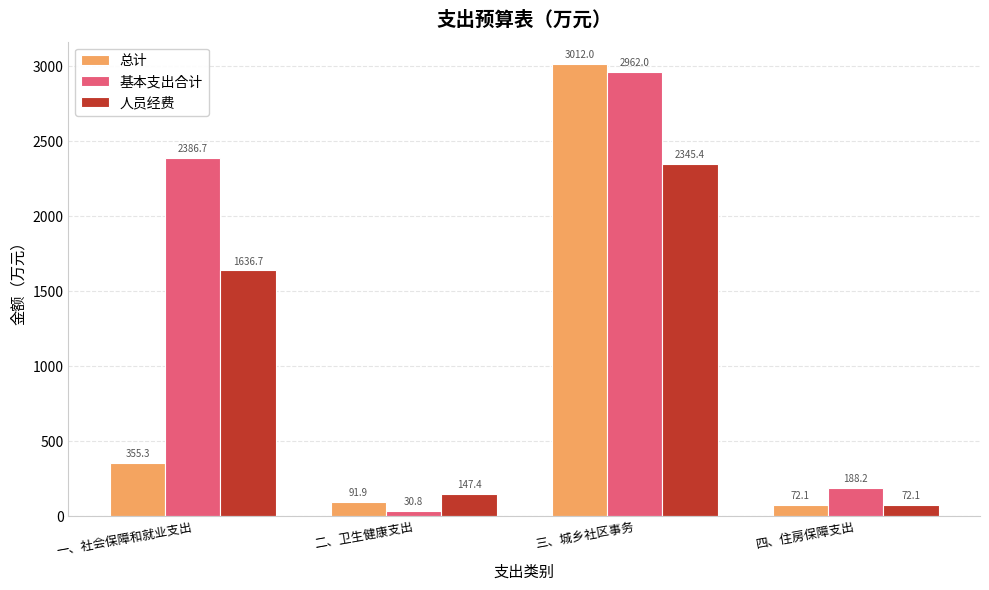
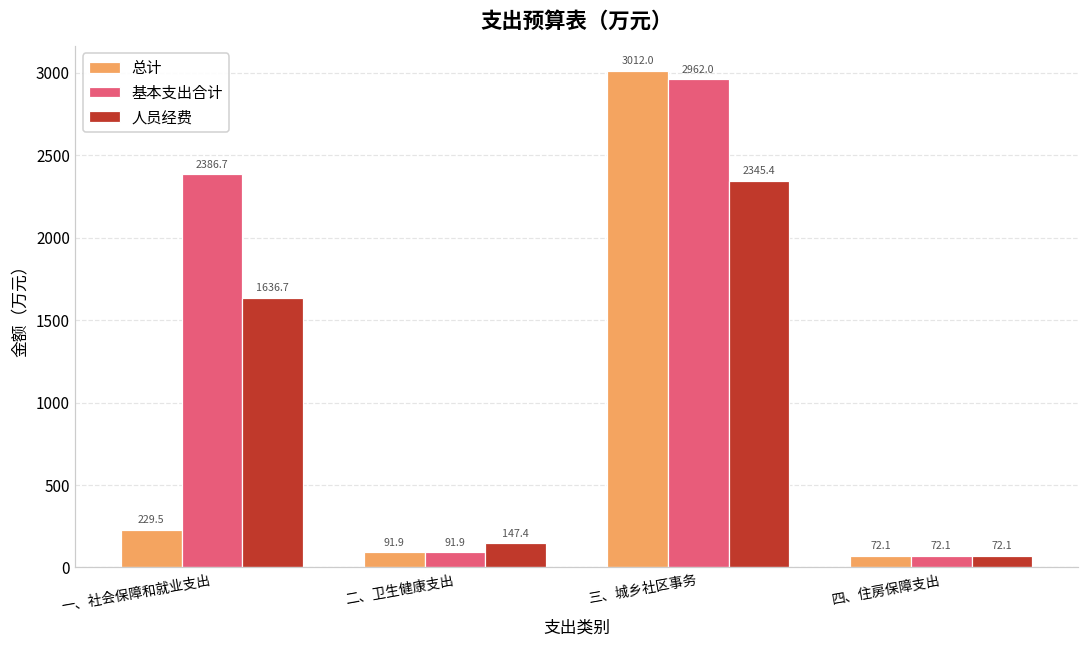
  {
    "总计": {
-     "一、社会保障和就业支出": 355.3,
+     "一、社会保障和就业支出": 229.5,
      "二、卫生健康支出": 91.9,
      "三、城乡社区事务": 3012.0,
      "四、住房保障支出": 72.1
    },
    "基本支出合计": {
      "一、社会保障和就业支出": 2386.7,
-     "二、卫生健康支出": 30.8,
+     "二、卫生健康支出": 91.9,
      "三、城乡社区事务": 2962.0,
-     "四、住房保障支出": 188.2
+     "四、住房保障支出": 72.1
    },
    "人员经费": {
      "一、社会保障和就业支出": 1636.7,
      "二、卫生健康支出": 147.4,
      "三、城乡社区事务": 2345.4,
      "四、住房保障支出": 72.1
    }
  }
